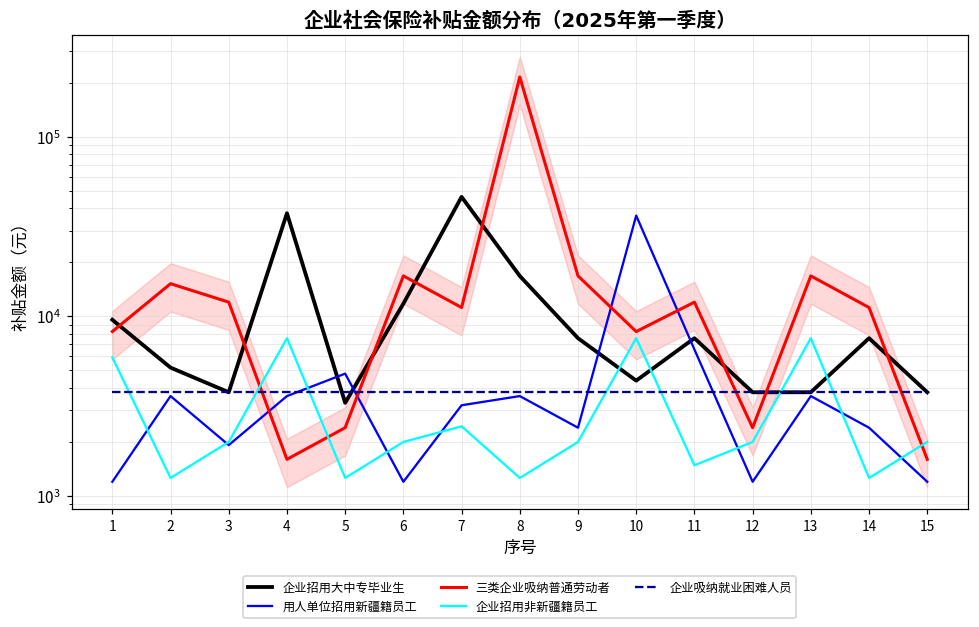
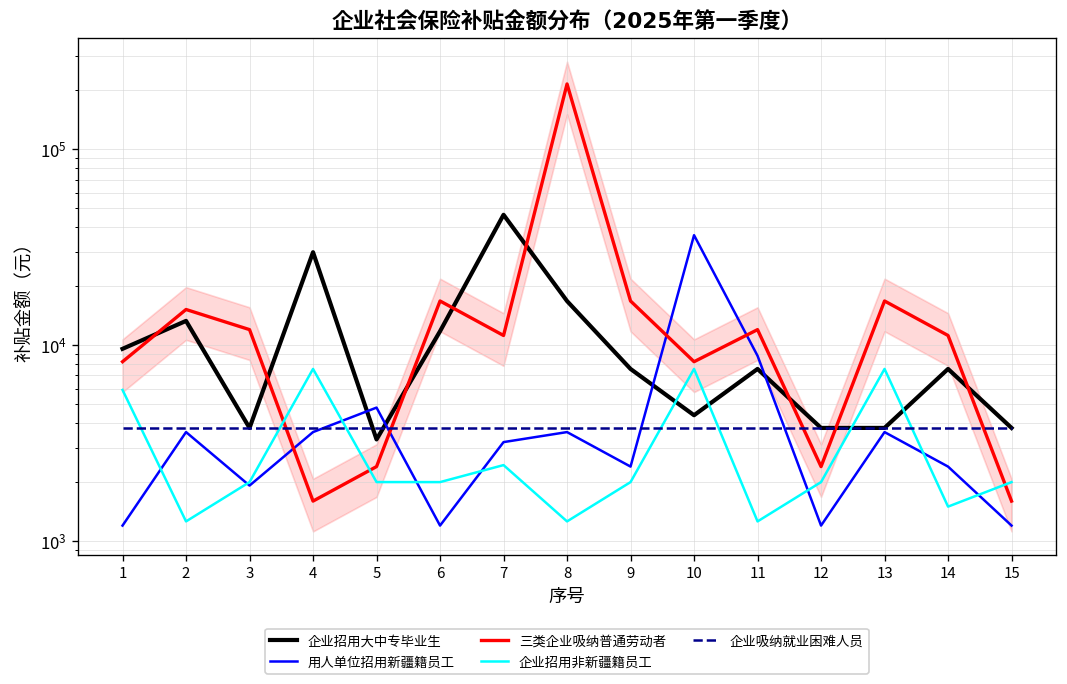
  {
    "企业招用大中专毕业生": {
      "1": 10000,
-     "2": 5200,
-     "4": 38000,
+     "2": 13000,
+     "4": 30000,
      "5": 3300,
      "6": 12000,
      "7": 46000,
      "8": 17000,
      "9": 8000,
      "10": 4400,
      "11": 8000,
      "14": 8000
    },
    "用人单位招用新疆籍员工": {
      "1": 1200,
      "2": 3600,
      "3": 1900,
      "4": 3600,
      "5": 4800,
      "6": 1200,
      "7": 3200,
      "8": 3600,
      "9": 2400,
      "10": 36000,
-     "11": 6500,
+     "11": 9000,
      "12": 1200,
      "13": 3600,
      "14": 2400,
      "15": 1200
    },
    "企业招用非新疆籍员工": {
      "1": 5900,
      "2": 1300,
      "3": 2000,
      "4": 8000,
-     "5": 1300,
+     "5": 2000,
      "6": 2000,
      "7": 2400,
      "8": 1300,
      "9": 2000,
      "10": 8000,
-     "11": 1500,
+     "11": 1300,
      "12": 2000,
      "13": 8000,
-     "14": 1300,
+     "14": 1500,
      "15": 2000
    },
    "企业吸纳就业困难人员": {
      "1": 3800,
      "2": 3800,
      "4": 3800,
      "5": 3800,
      "6": 3800,
      "7": 3800,
      "8": 3800,
      "9": 3800,
      "10": 3800,
      "11": 3800,
      "14": 3800
    }
  }
